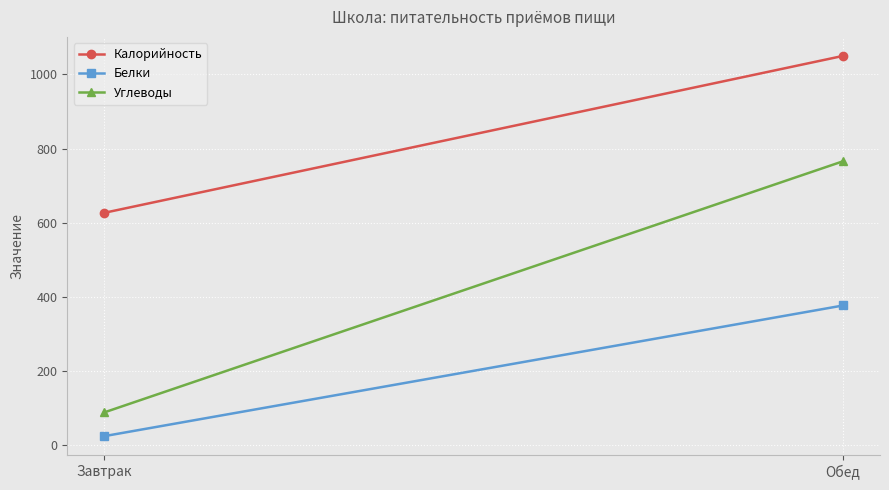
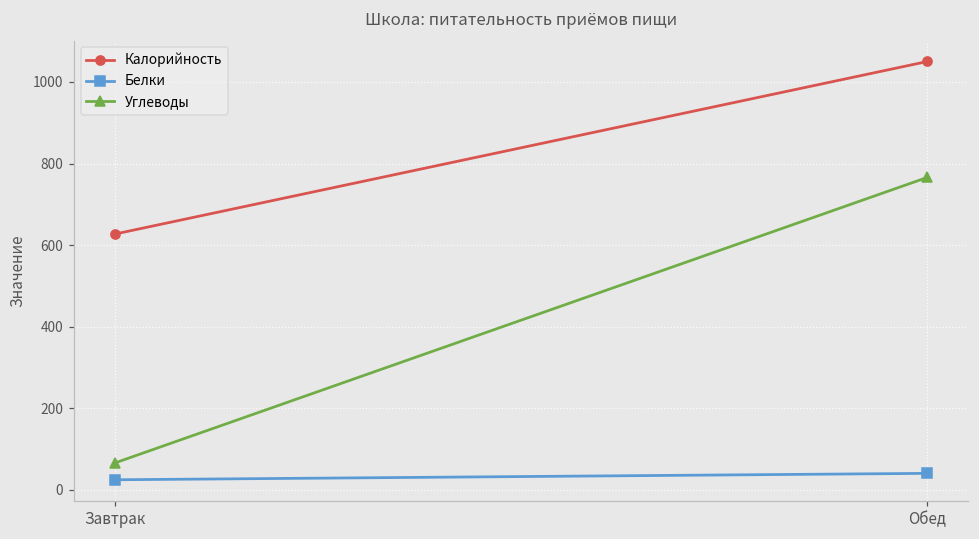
  {
    "Калорийность": {
      "Завтрак": 630,
      "Обед": 1050
    },
    "Белки": {
      "Завтрак": 30,
-     "Обед": 380
+     "Обед": 40
    },
    "Углеводы": {
-     "Завтрак": 90,
+     "Завтрак": 70,
      "Обед": 770
    }
  }
